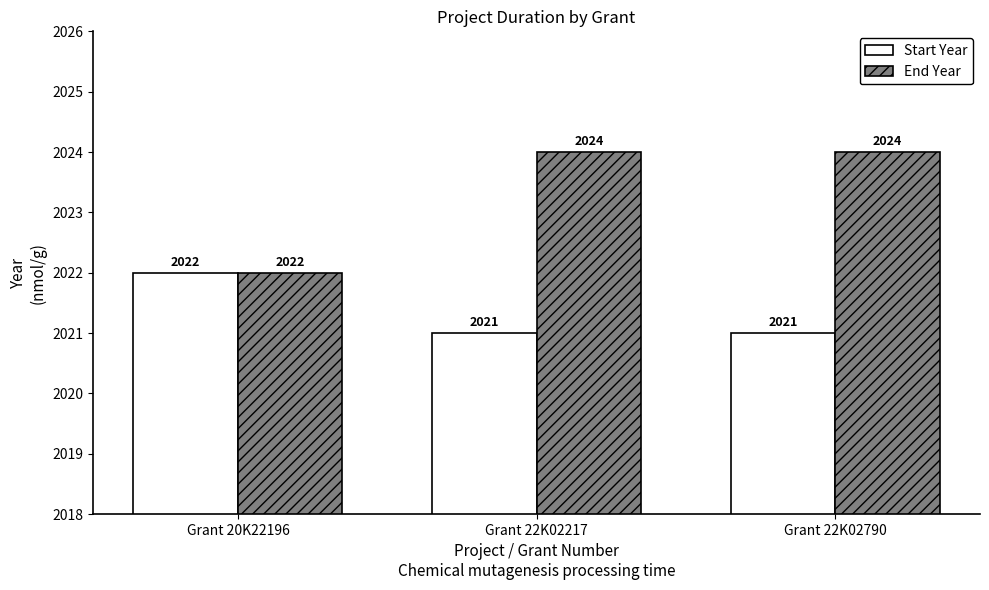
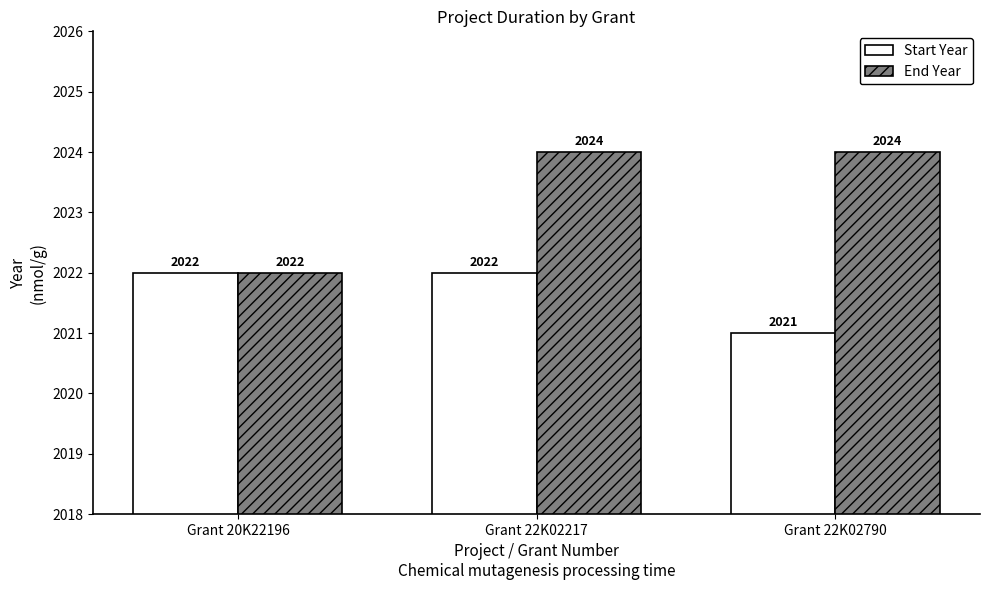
  {
    "Start Year": {
      "Grant 20K22196": 2022,
-     "Grant 22K02217": 2021,
+     "Grant 22K02217": 2022,
      "Grant 22K02790": 2021
    },
    "End Year": {
      "Grant 20K22196": 2022,
      "Grant 22K02217": 2024,
      "Grant 22K02790": 2024
    }
  }
